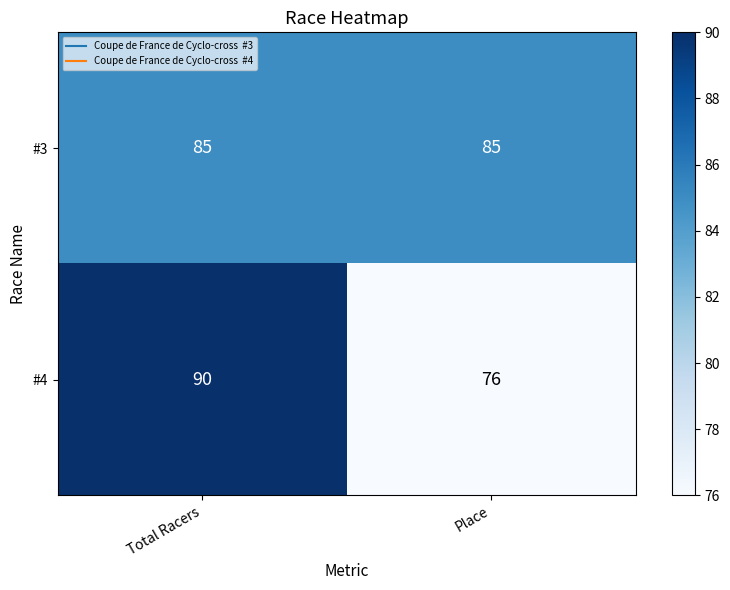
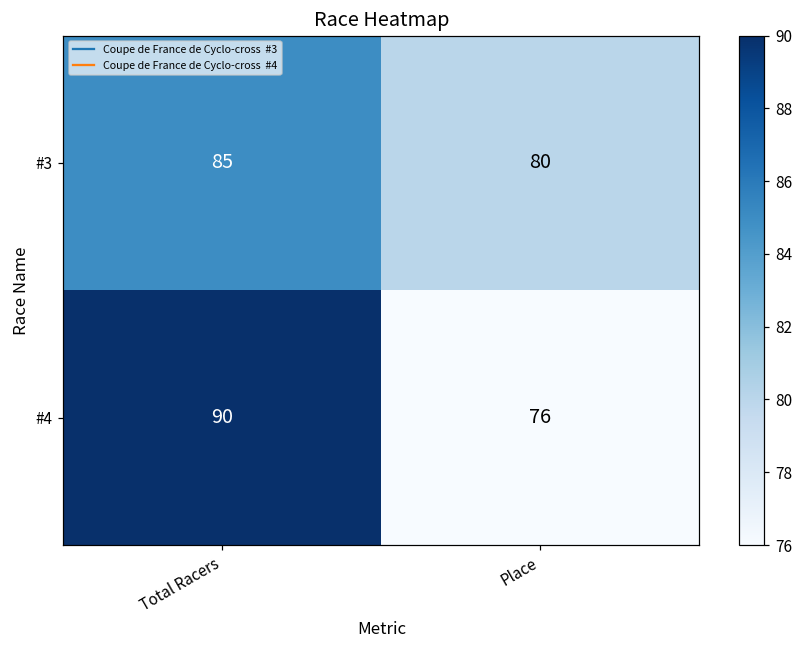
  {
    "#3": {
      "Total Racers": 85,
-     "Place": 85
+     "Place": 80
    },
    "#4": {
      "Total Racers": 90,
      "Place": 76
    }
  }
